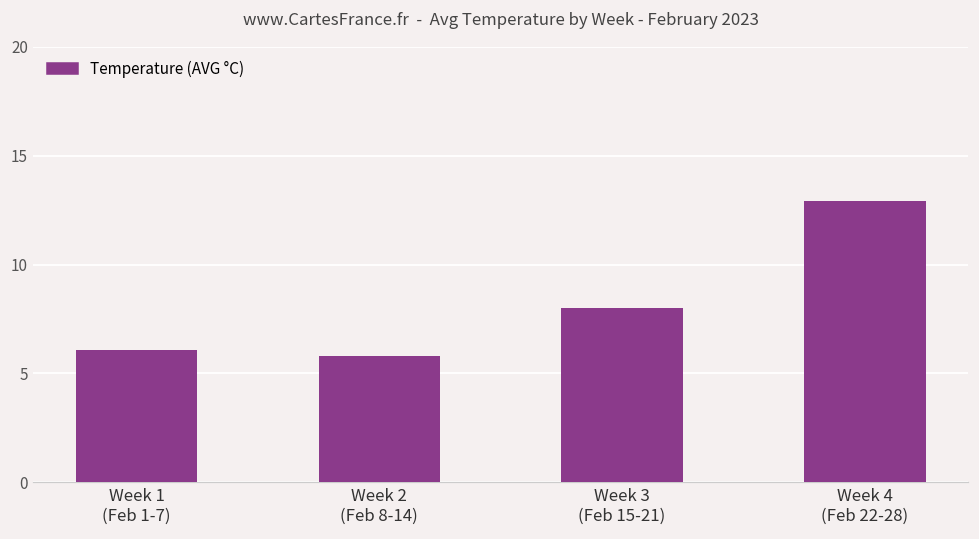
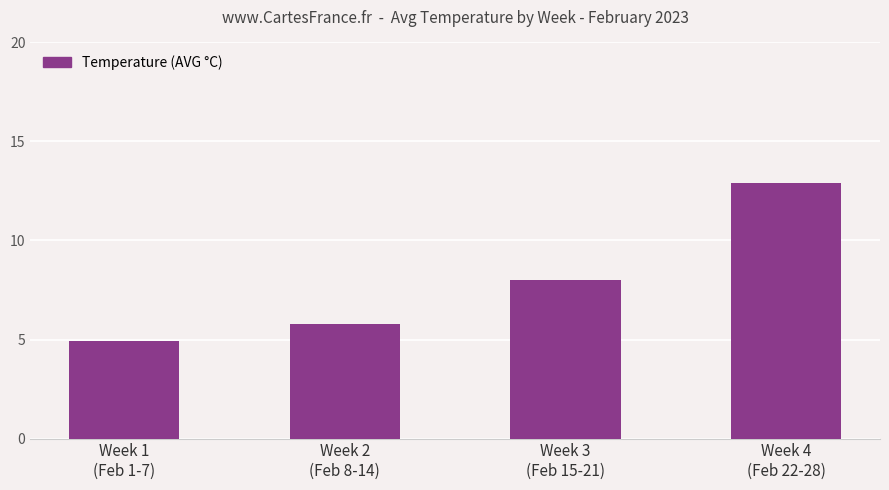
  {
-   "Week 1 (Feb 1-7)": 6.1,
+   "Week 1 (Feb 1-7)": 4.9,
    "Week 2 (Feb 8-14)": 5.8,
    "Week 3 (Feb 15-21)": 8.0,
    "Week 4 (Feb 22-28)": 12.9
  }
